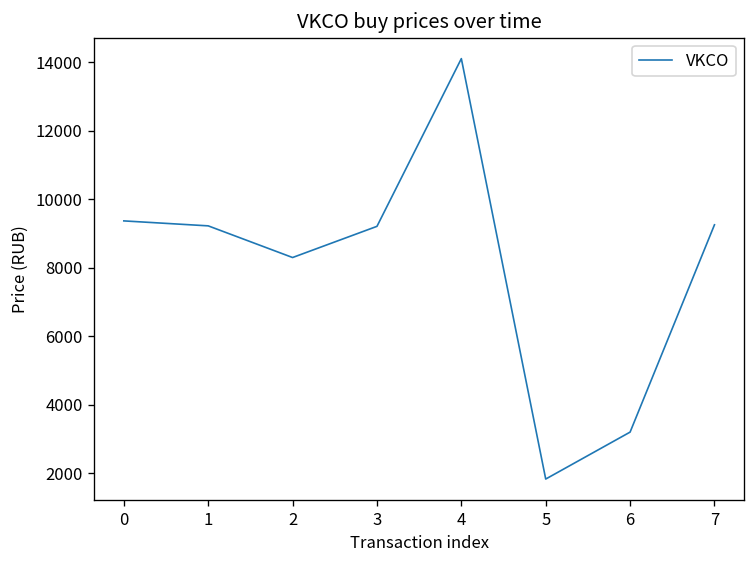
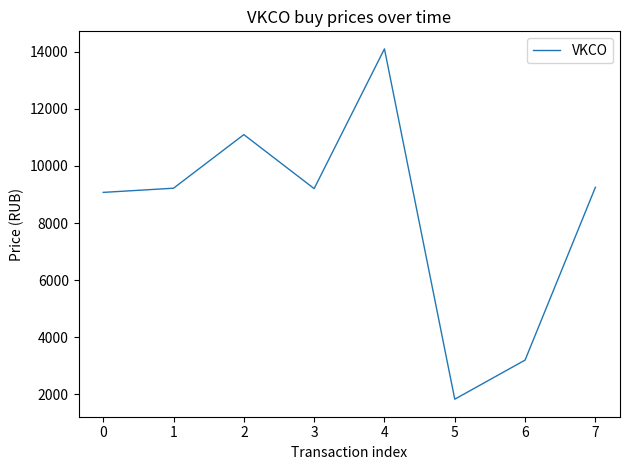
  {
-   "0": 9400,
+   "0": 9100,
    "1": 9200,
-   "2": 8300,
+   "2": 11100,
    "3": 9200,
    "4": 14100,
    "5": 1800,
    "6": 3200,
    "7": 9300
  }
